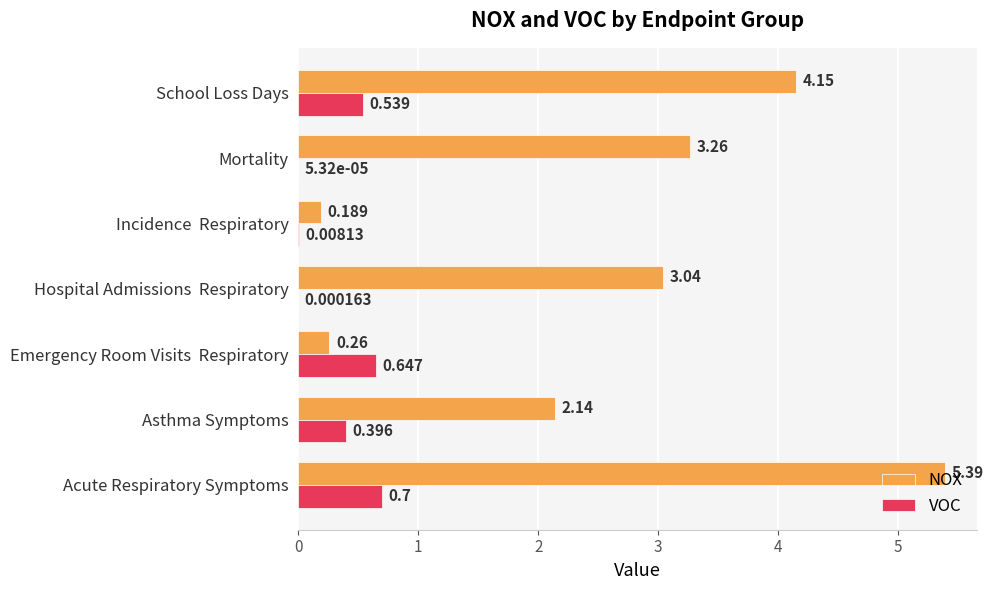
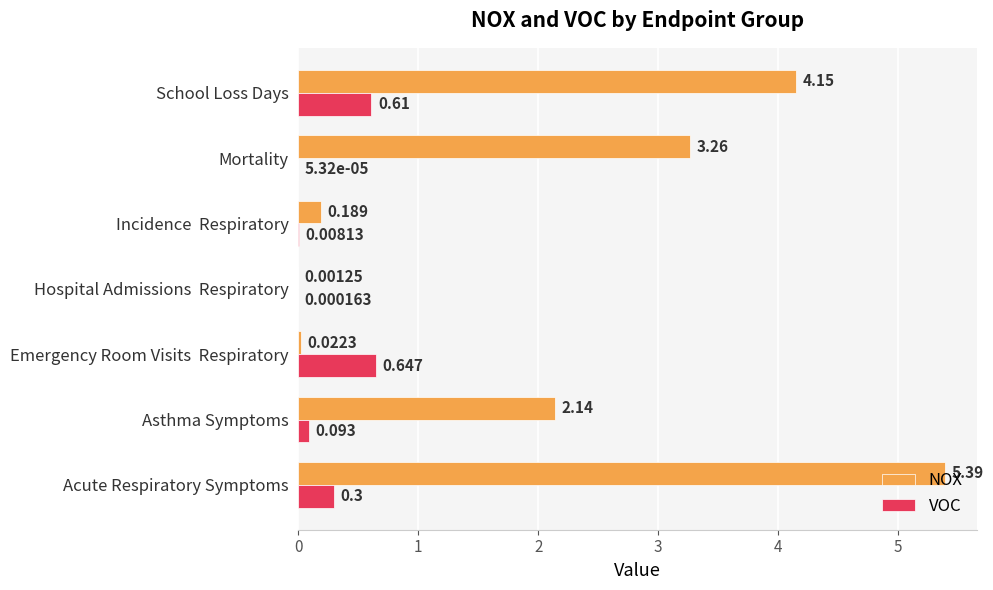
  {
    "NOX": {
      "School Loss Days": "4.15",
      "Mortality": "3.26",
      "Incidence Respiratory": "0.189",
-     "Hospital Admissions Respiratory": "3.04",
-     "Emergency Room Visits Respiratory": "0.26",
+     "Hospital Admissions Respiratory": "0.00125",
+     "Emergency Room Visits Respiratory": "0.0223",
      "Asthma Symptoms": "2.14",
      "Acute Respiratory Symptoms": "5.39"
    },
    "VOC": {
-     "School Loss Days": "0.539",
+     "School Loss Days": "0.61",
      "Mortality": "5.32e-05",
      "Incidence Respiratory": "0.00813",
      "Hospital Admissions Respiratory": "0.000163",
      "Emergency Room Visits Respiratory": "0.647",
-     "Asthma Symptoms": "0.396",
-     "Acute Respiratory Symptoms": "0.7"
+     "Asthma Symptoms": "0.093",
+     "Acute Respiratory Symptoms": "0.3"
    }
  }
